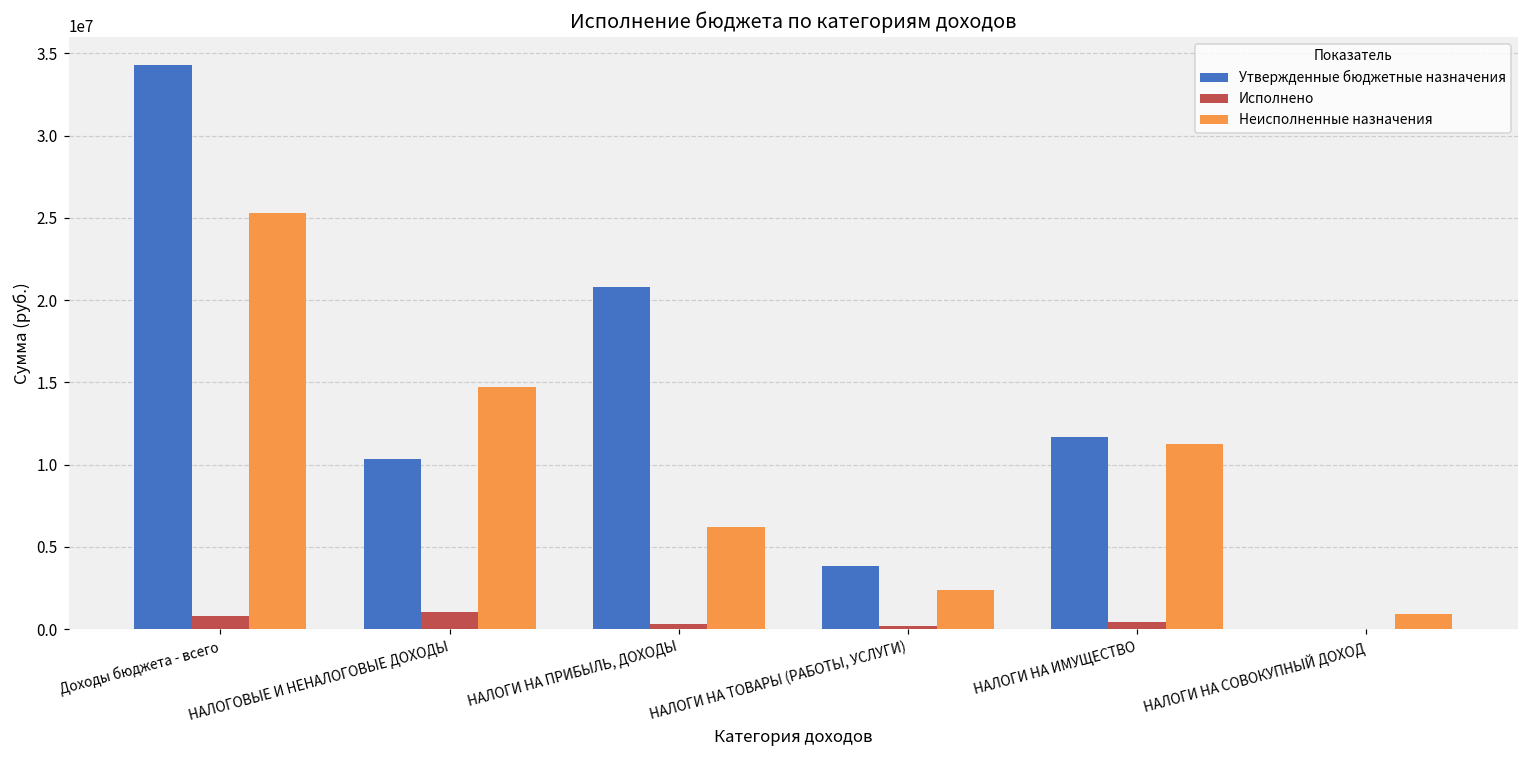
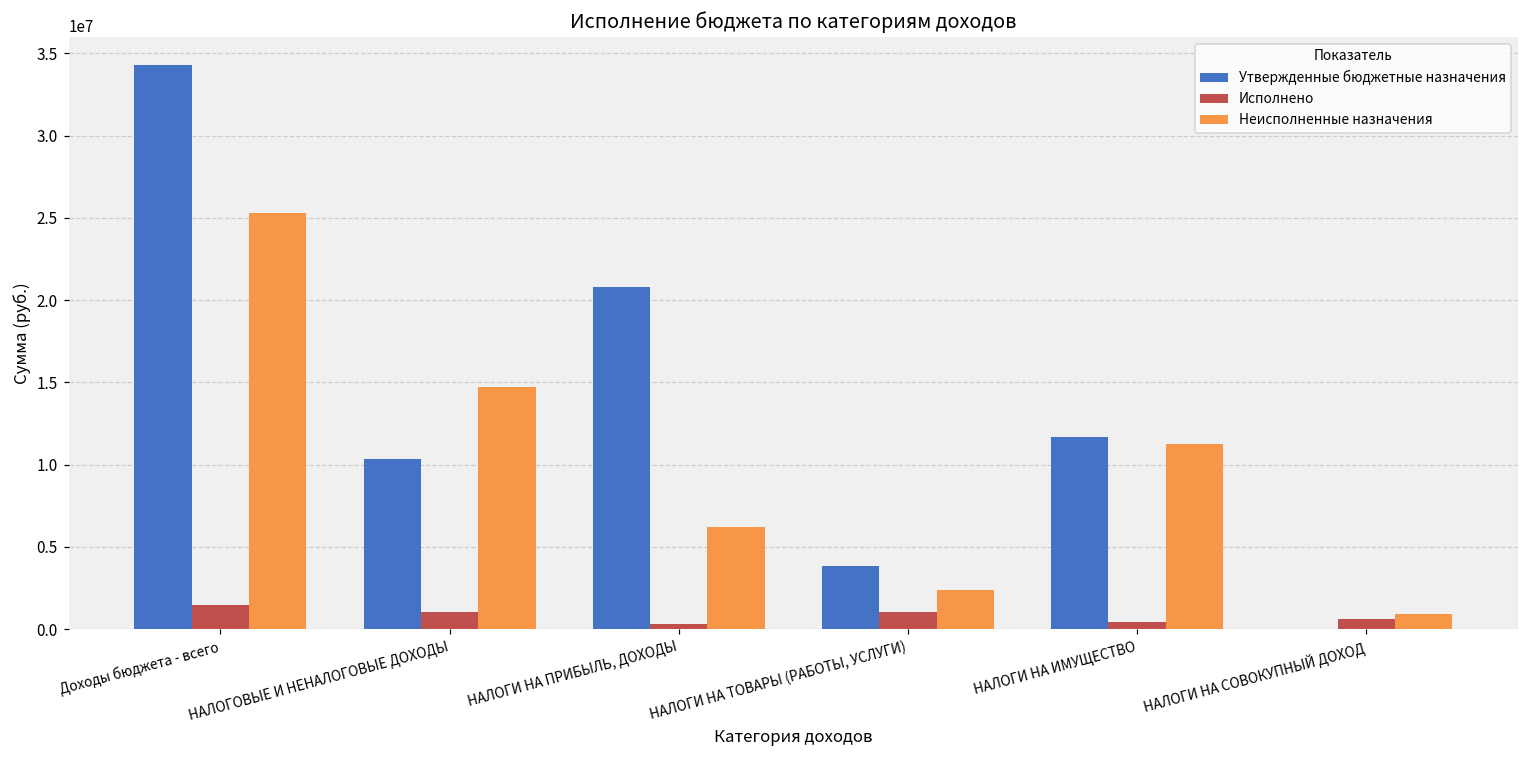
  {
    "Утвержденные бюджетные назначения": {
      "Доходы бюджета - всего": 34300000,
      "НАЛОГОВЫЕ И НЕНАЛОГОВЫЕ ДОХОДЫ": 10300000,
      "НАЛОГИ НА ПРИБЫЛЬ, ДОХОДЫ": 20800000,
      "НАЛОГИ НА ТОВАРЫ (РАБОТЫ, УСЛУГИ)": 3900000,
      "НАЛОГИ НА ИМУЩЕСТВО": 11700000
    },
    "Исполнено": {
-     "Доходы бюджета - всего": 800000,
+     "Доходы бюджета - всего": 1500000,
      "НАЛОГОВЫЕ И НЕНАЛОГОВЫЕ ДОХОДЫ": 1000000,
      "НАЛОГИ НА ПРИБЫЛЬ, ДОХОДЫ": 300000,
-     "НАЛОГИ НА ТОВАРЫ (РАБОТЫ, УСЛУГИ)": 200000,
+     "НАЛОГИ НА ТОВАРЫ (РАБОТЫ, УСЛУГИ)": 1000000,
      "НАЛОГИ НА ИМУЩЕСТВО": 400000,
-     "НАЛОГИ НА СОВОКУПНЫЙ ДОХОД": 0
+     "НАЛОГИ НА СОВОКУПНЫЙ ДОХОД": 600000
    },
    "Неисполненные назначения": {
      "Доходы бюджета - всего": 25300000,
      "НАЛОГОВЫЕ И НЕНАЛОГОВЫЕ ДОХОДЫ": 14700000,
      "НАЛОГИ НА ПРИБЫЛЬ, ДОХОДЫ": 6200000,
      "НАЛОГИ НА ТОВАРЫ (РАБОТЫ, УСЛУГИ)": 2400000,
      "НАЛОГИ НА ИМУЩЕСТВО": 11300000,
      "НАЛОГИ НА СОВОКУПНЫЙ ДОХОД": 900000
    }
  }
